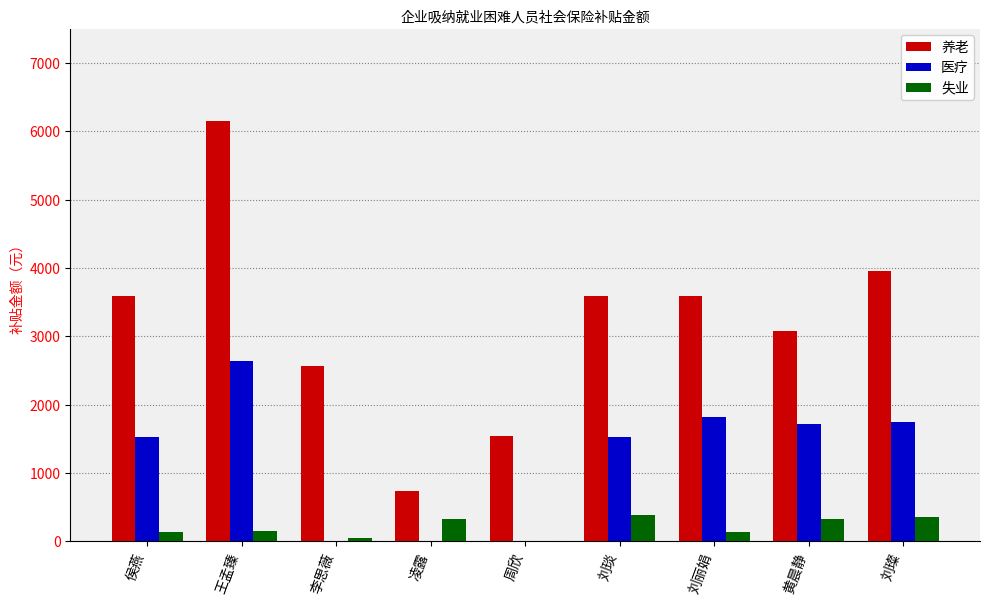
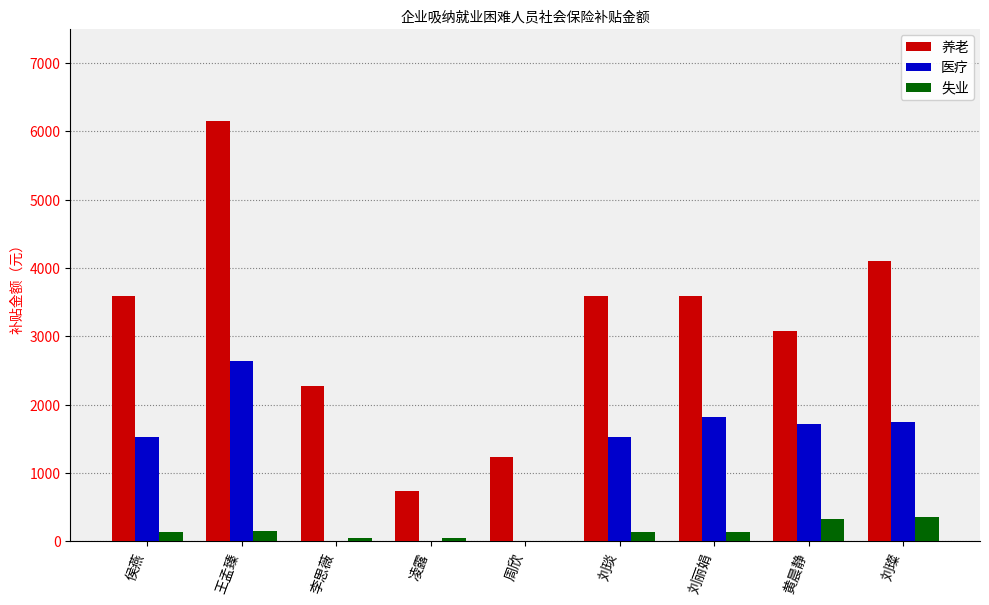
  {
    "养老": {
      "侯燕": 3600,
      "王孟臻": 6100,
-     "李思薇": 2600,
+     "李思薇": 2300,
      "凌露": 700,
-     "周欣": 1500,
+     "周欣": 1200,
      "刘琰": 3600,
      "刘丽娟": 3600,
      "黄晨静": 3100,
-     "刘璨": 4000
+     "刘璨": 4100
    },
    "医疗": {
      "侯燕": 1500,
      "王孟臻": 2600,
      "李思薇": 0,
      "凌露": 0,
      "周欣": 0,
      "刘琰": 1500,
      "刘丽娟": 1800,
      "黄晨静": 1700,
      "刘璨": 1700
    },
    "失业": {
      "侯燕": 100,
      "王孟臻": 200,
      "李思薇": 100,
-     "凌露": 300,
+     "凌露": 100,
      "周欣": 0,
-     "刘琰": 400,
+     "刘琰": 100,
      "刘丽娟": 100,
      "黄晨静": 300,
      "刘璨": 400
    }
  }
